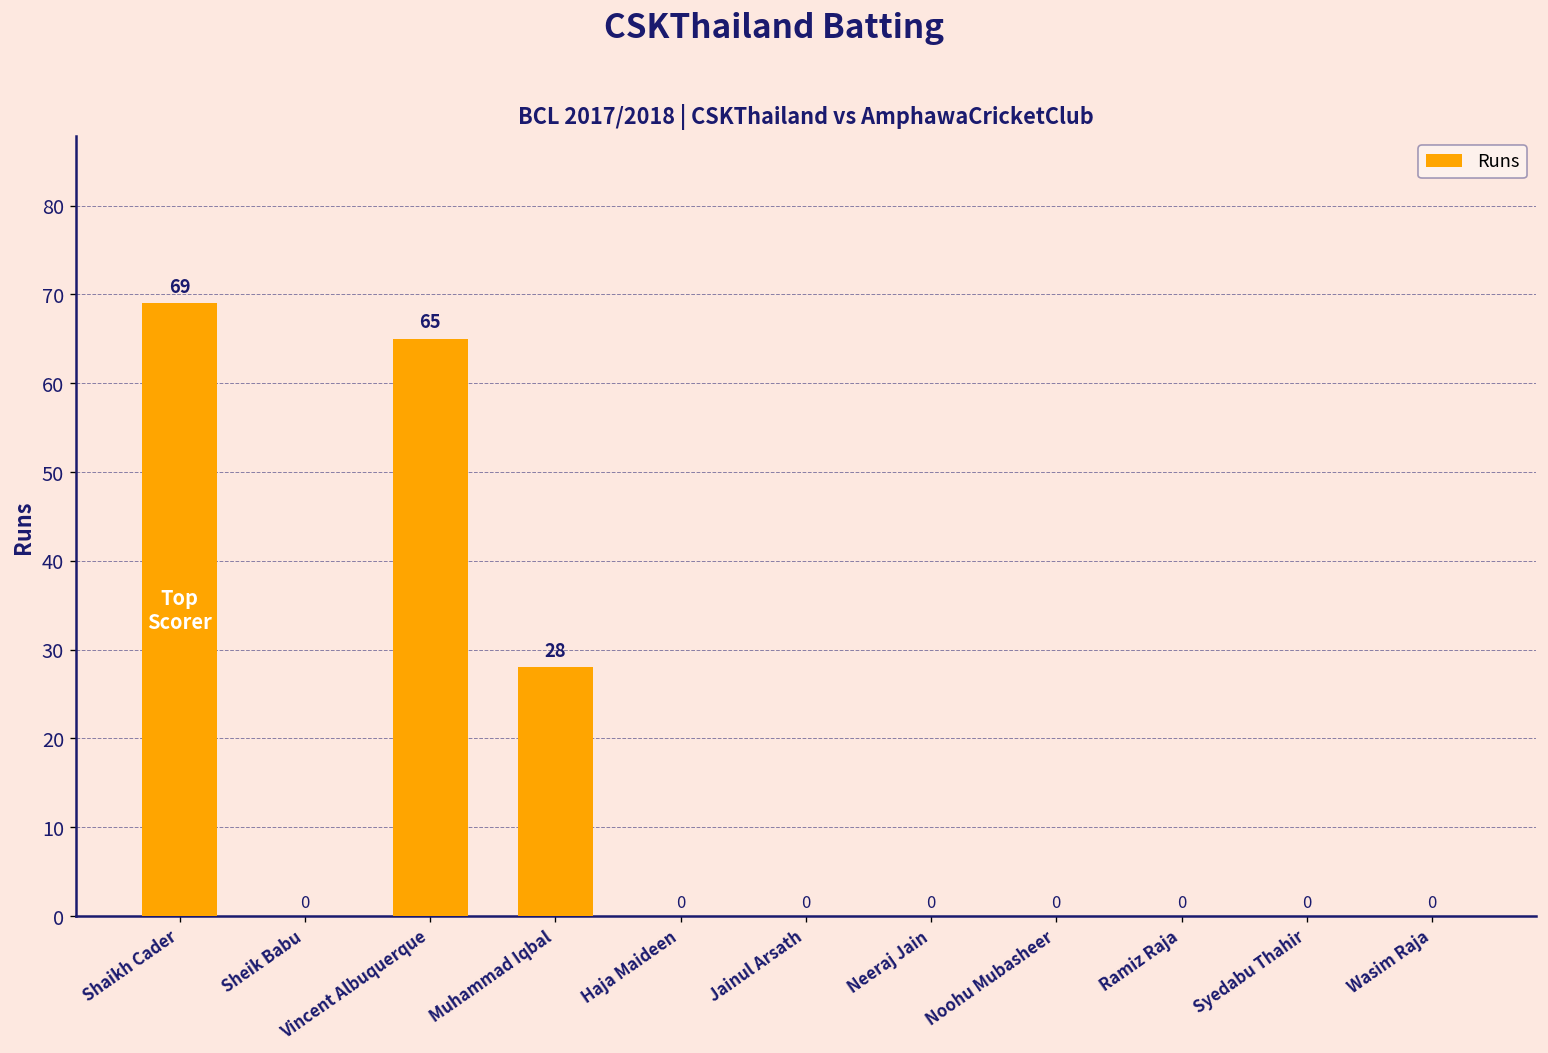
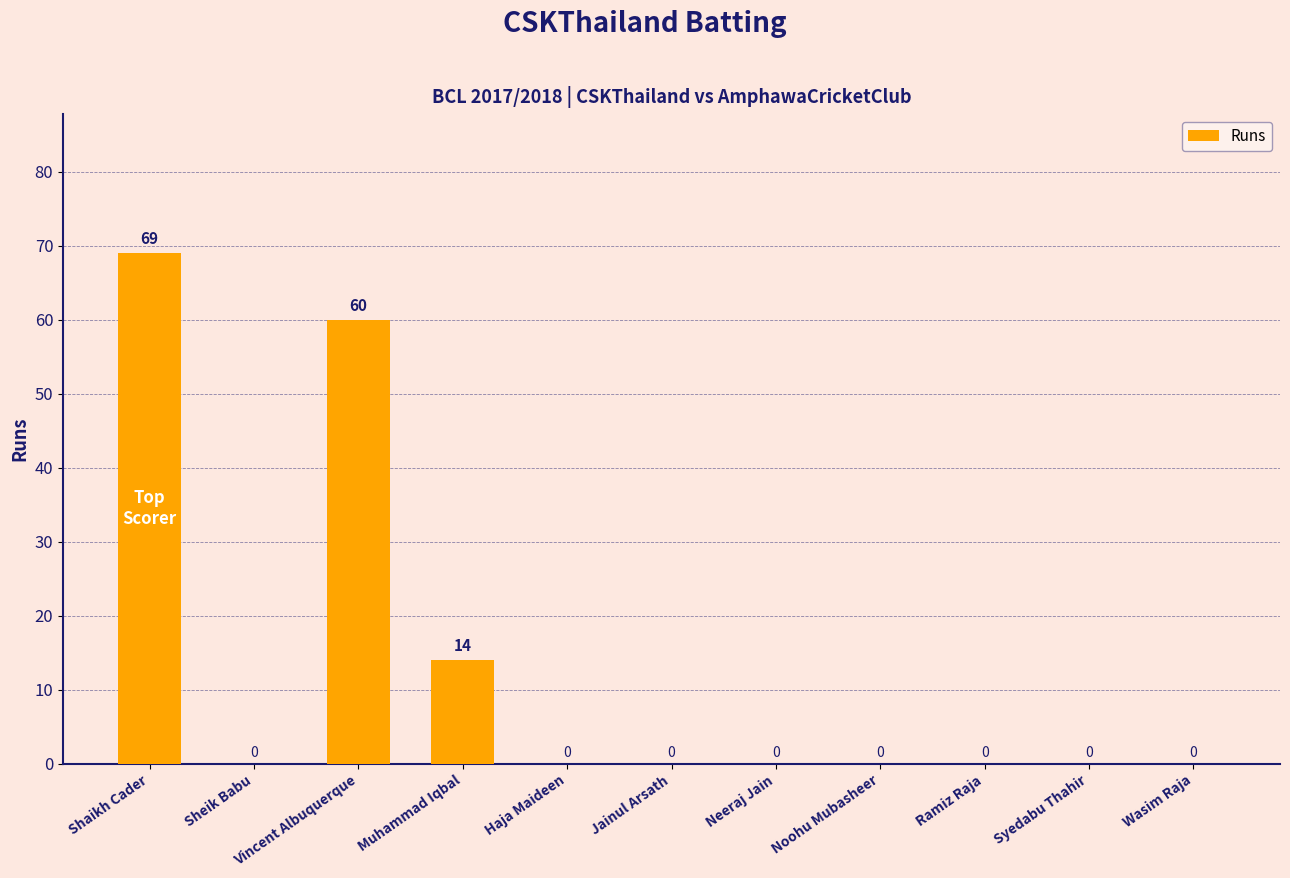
  {
    "Shaikh Cader": 69,
    "Sheik Babu": 0,
-   "Vincent Albuquerque": 65,
-   "Muhammad Iqbal": 28,
+   "Vincent Albuquerque": 60,
+   "Muhammad Iqbal": 14,
    "Haja Maideen": 0,
    "Jainul Arsath": 0,
    "Neeraj Jain": 0,
    "Noohu Mubasheer": 0,
    "Ramiz Raja": 0,
    "Syedabu Thahir": 0,
    "Wasim Raja": 0
  }
